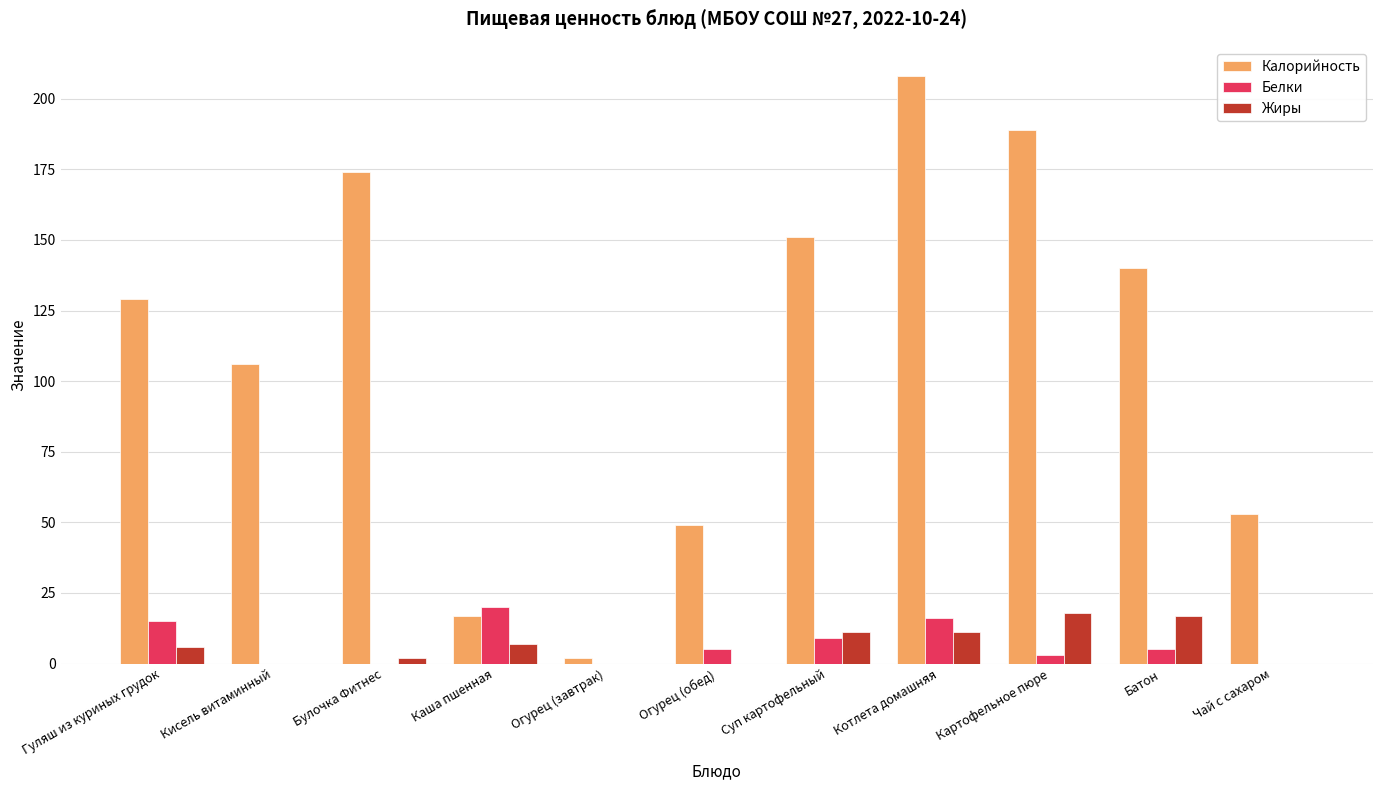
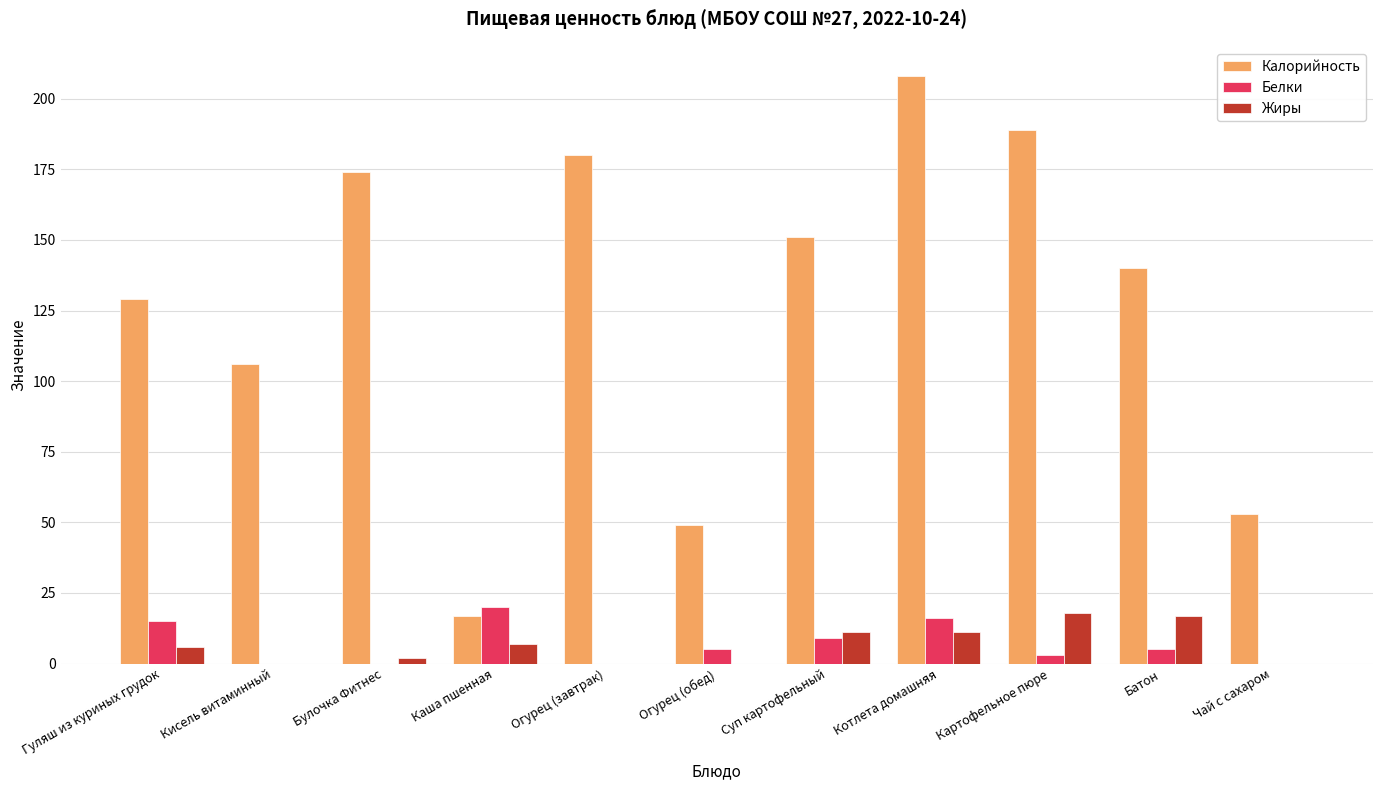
  {
    "Калорийность": {
      "Гуляш из куриных грудок": 129,
      "Кисель витаминный": 106,
      "Булочка Фитнес": 174,
      "Каша пшенная": 17,
-     "Огурец (завтрак)": 2,
+     "Огурец (завтрак)": 180,
      "Огурец (обед)": 49,
      "Суп картофельный": 151,
      "Котлета домашняя": 208,
      "Картофельное пюре": 189,
      "Батон": 140,
      "Чай с сахаром": 53
    },
    "Белки": {
      "Гуляш из куриных грудок": 15,
      "Кисель витаминный": 0,
      "Булочка Фитнес": 0,
      "Каша пшенная": 20,
      "Огурец (завтрак)": 0,
      "Огурец (обед)": 5,
      "Суп картофельный": 9,
      "Котлета домашняя": 16,
      "Картофельное пюре": 3,
      "Батон": 5,
      "Чай с сахаром": 0
    },
    "Жиры": {
      "Гуляш из куриных грудок": 6,
      "Кисель витаминный": 0,
      "Булочка Фитнес": 2,
      "Каша пшенная": 7,
      "Огурец (завтрак)": 0,
      "Огурец (обед)": 0,
      "Суп картофельный": 11,
      "Котлета домашняя": 11,
      "Картофельное пюре": 18,
      "Батон": 17,
      "Чай с сахаром": 0
    }
  }
